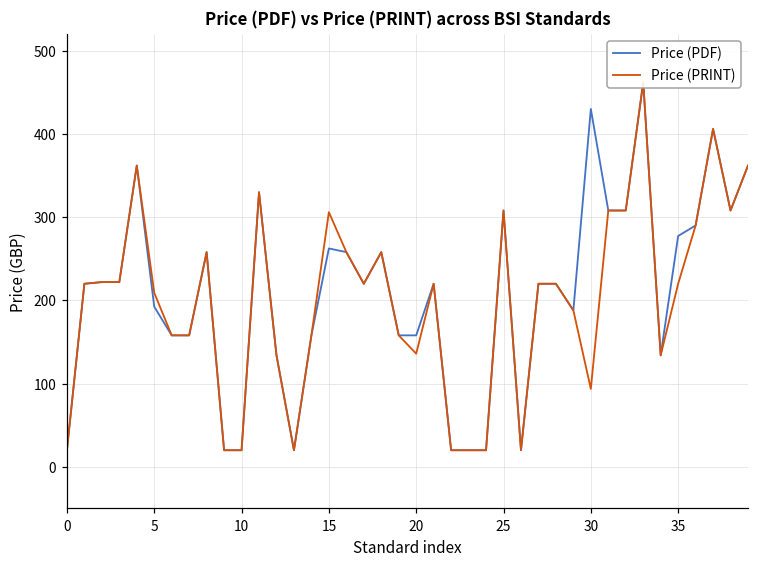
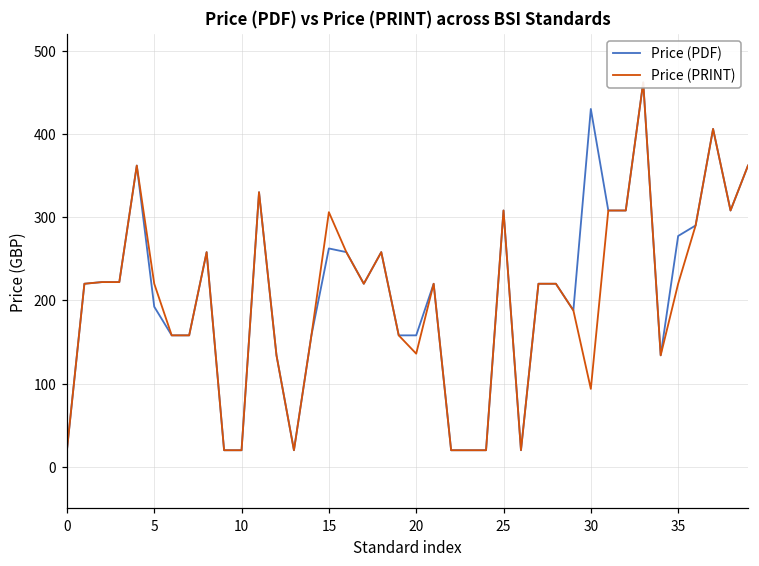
  {
    "Price (PDF)": {
      "5": 190,
      "15": 260,
      "20": 160,
      "30": 430,
      "35": 280
    },
    "Price (PRINT)": {
-     "5": 210,
+     "5": 220,
      "15": 310,
      "20": 140,
      "30": 90,
      "35": 220
    }
  }
